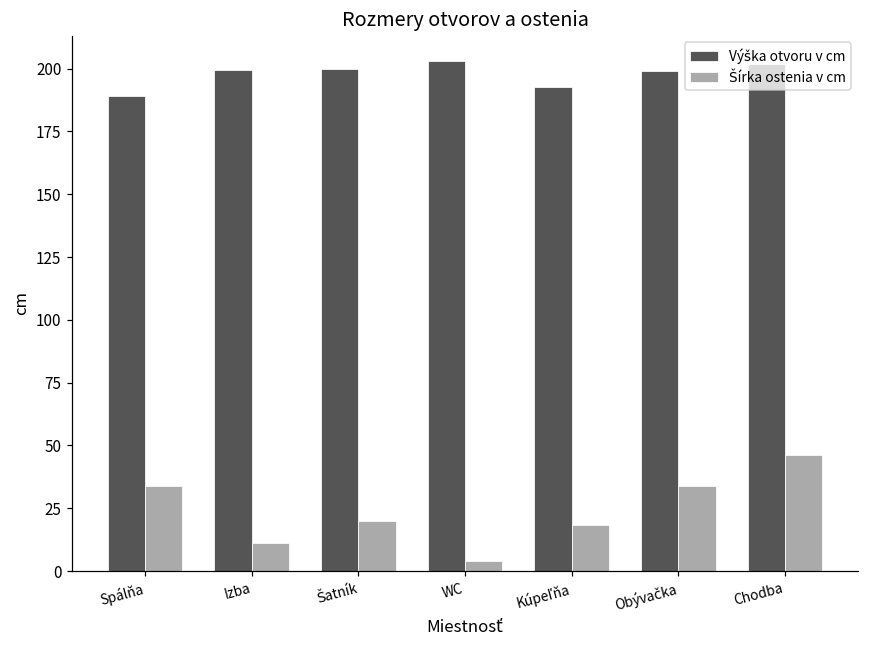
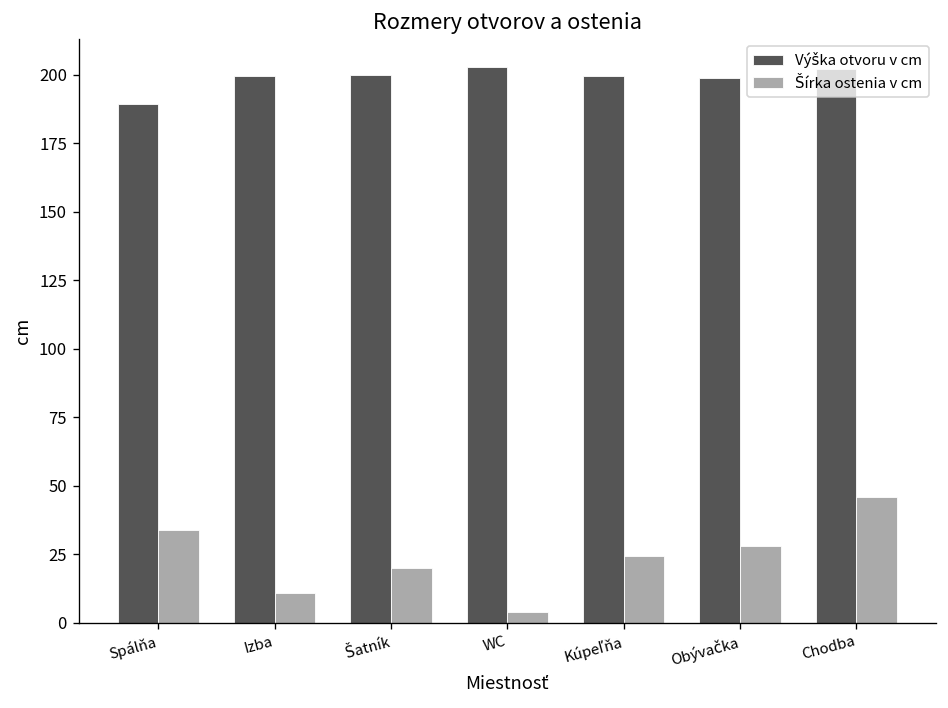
  {
    "Výška otvoru v cm": {
      "Spálňa": 189,
      "Izba": 200,
      "Šatník": 200,
      "WC": 203,
-     "Kúpeľňa": 193,
+     "Kúpeľňa": 200,
      "Obývačka": 199
    },
    "Šírka ostenia v cm": {
      "Spálňa": 34,
      "Izba": 11,
      "Šatník": 20,
      "WC": 4,
-     "Kúpeľňa": 19,
-     "Obývačka": 34,
+     "Kúpeľňa": 25,
+     "Obývačka": 28,
      "Chodba": 46
    }
  }
